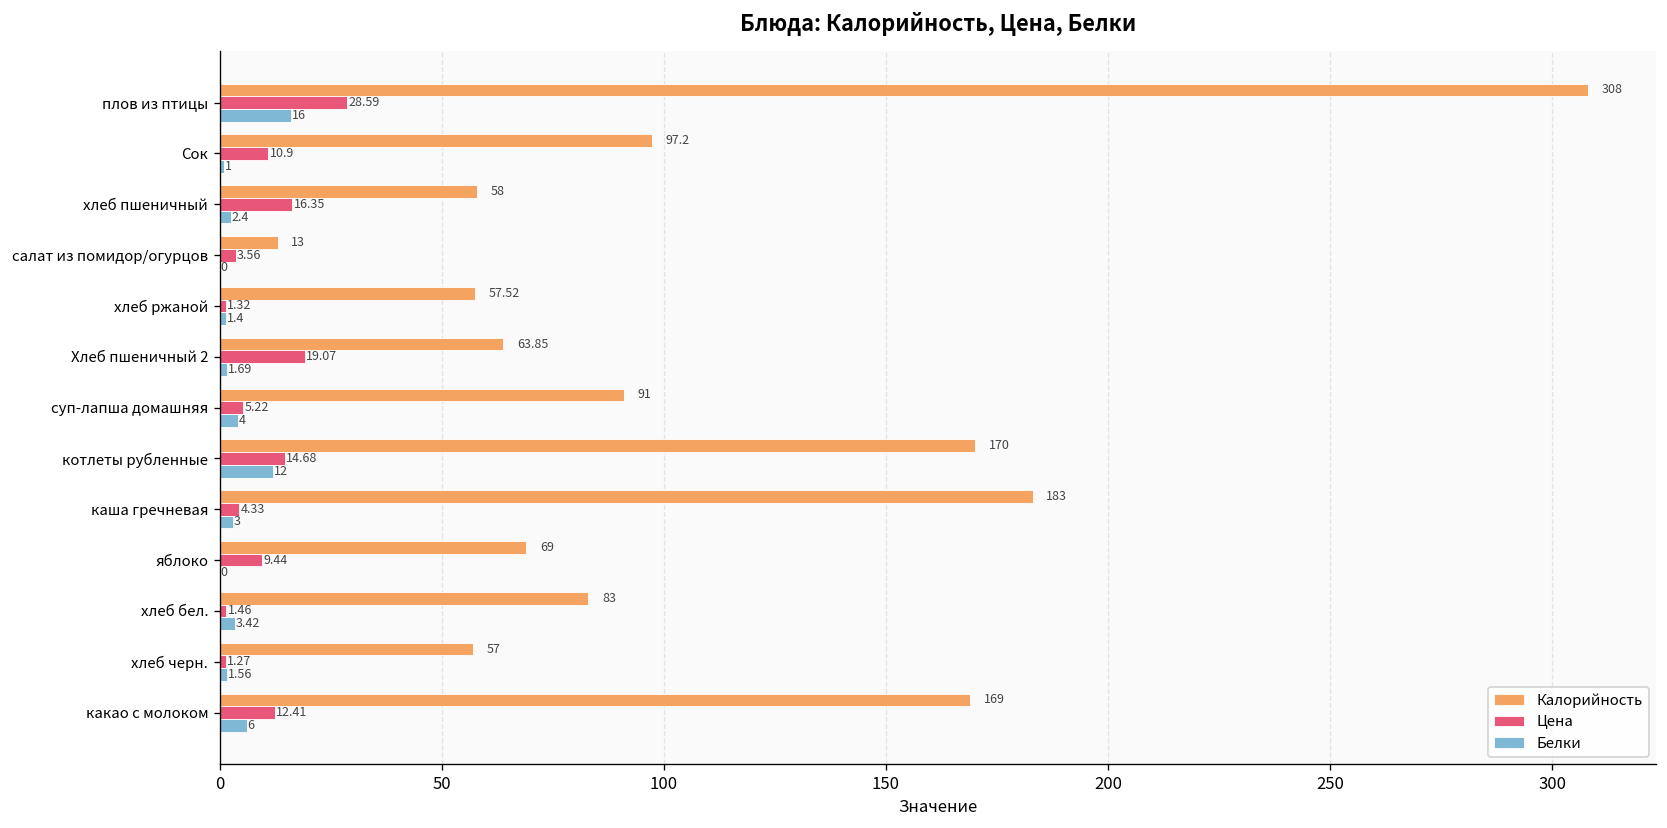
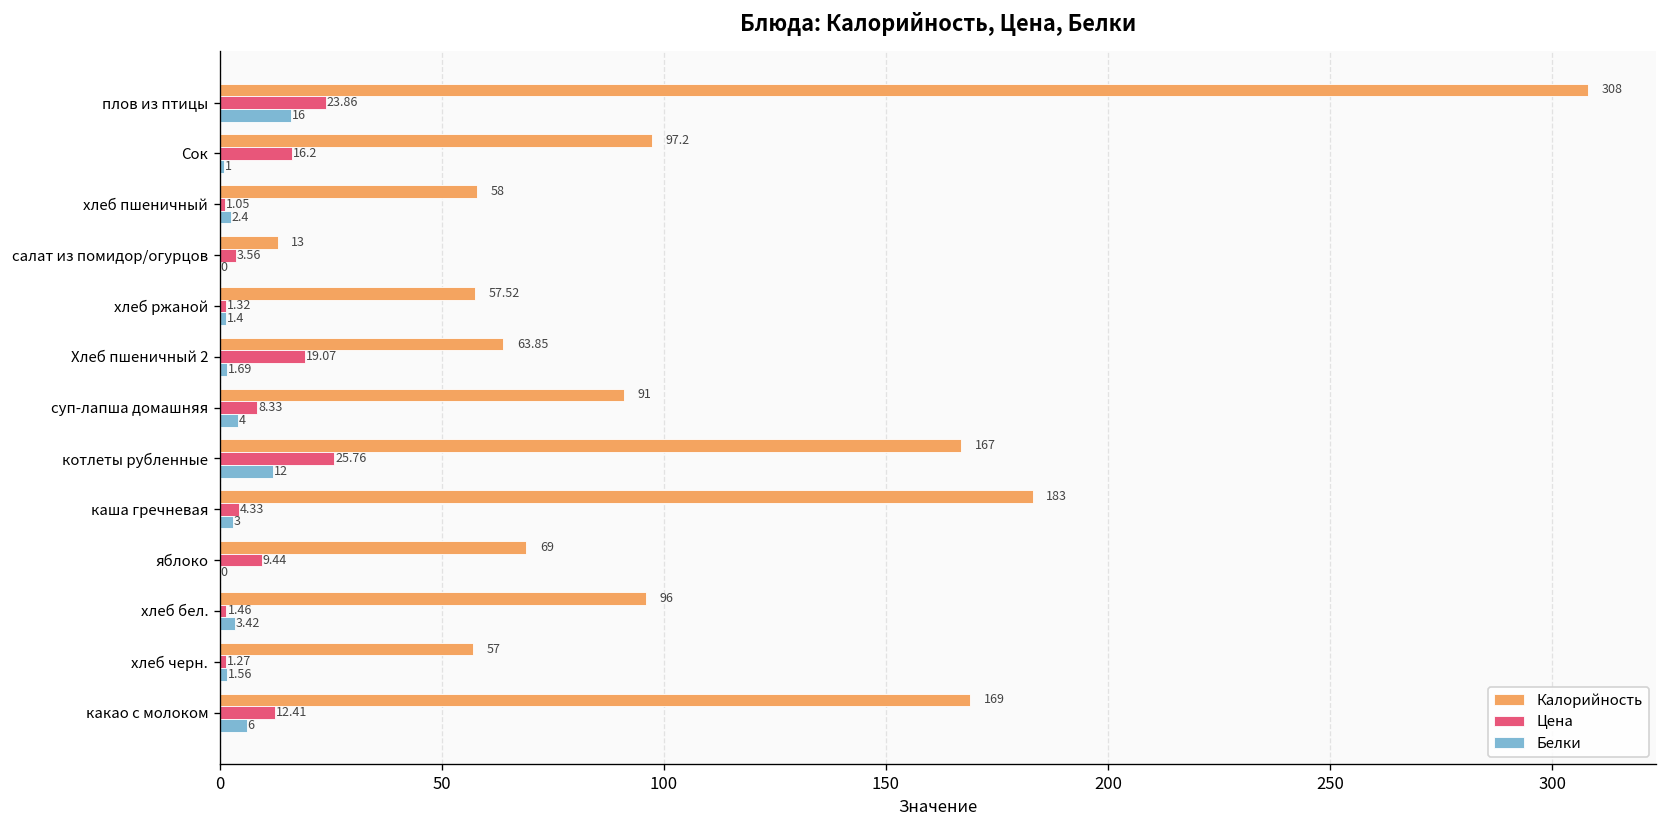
  {
    "Калорийность": {
      "плов из птицы": 308,
      "Сок": 97.2,
      "хлеб пшеничный": 58,
      "салат из помидор/огурцов": 13,
      "хлеб ржаной": 57.52,
      "Хлеб пшеничный 2": 63.85,
      "суп-лапша домашняя": 91,
-     "котлеты рубленные": 170,
+     "котлеты рубленные": 167,
      "каша гречневая": 183,
      "яблоко": 69,
-     "хлеб бел.": 83,
+     "хлеб бел.": 96,
      "хлеб черн.": 57,
      "какао с молоком": 169
    },
    "Цена": {
-     "плов из птицы": 28.59,
-     "Сок": 10.9,
-     "хлеб пшеничный": 16.35,
+     "плов из птицы": 23.86,
+     "Сок": 16.2,
+     "хлеб пшеничный": 1.05,
      "салат из помидор/огурцов": 3.56,
      "хлеб ржаной": 1.32,
      "Хлеб пшеничный 2": 19.07,
-     "суп-лапша домашняя": 5.22,
-     "котлеты рубленные": 14.68,
+     "суп-лапша домашняя": 8.33,
+     "котлеты рубленные": 25.76,
      "каша гречневая": 4.33,
      "яблоко": 9.44,
      "хлеб бел.": 1.46,
      "хлеб черн.": 1.27,
      "какао с молоком": 12.41
    },
    "Белки": {
      "плов из птицы": 16,
      "Сок": 1,
      "хлеб пшеничный": 2.4,
      "салат из помидор/огурцов": 0,
      "хлеб ржаной": 1.4,
      "Хлеб пшеничный 2": 1.69,
      "суп-лапша домашняя": 4,
      "котлеты рубленные": 12,
      "каша гречневая": 3,
      "яблоко": 0,
      "хлеб бел.": 3.42,
      "хлеб черн.": 1.56,
      "какао с молоком": 6
    }
  }
